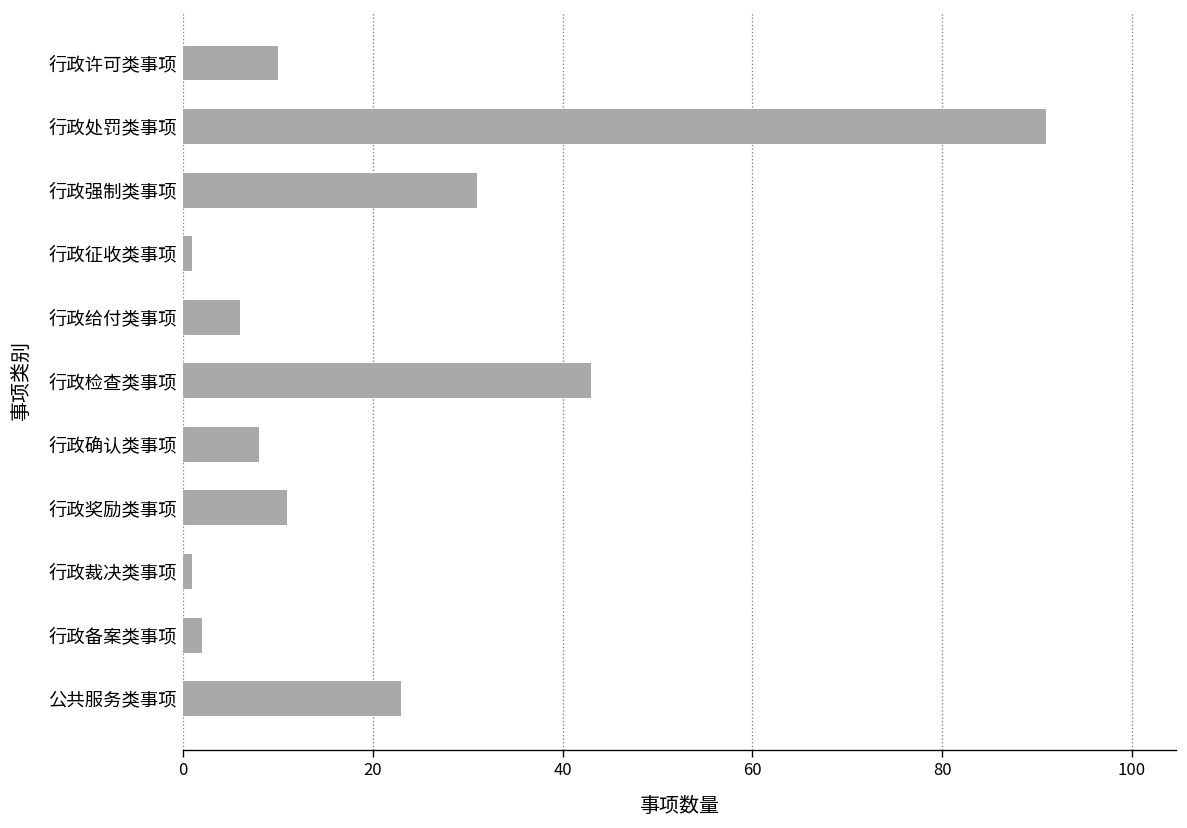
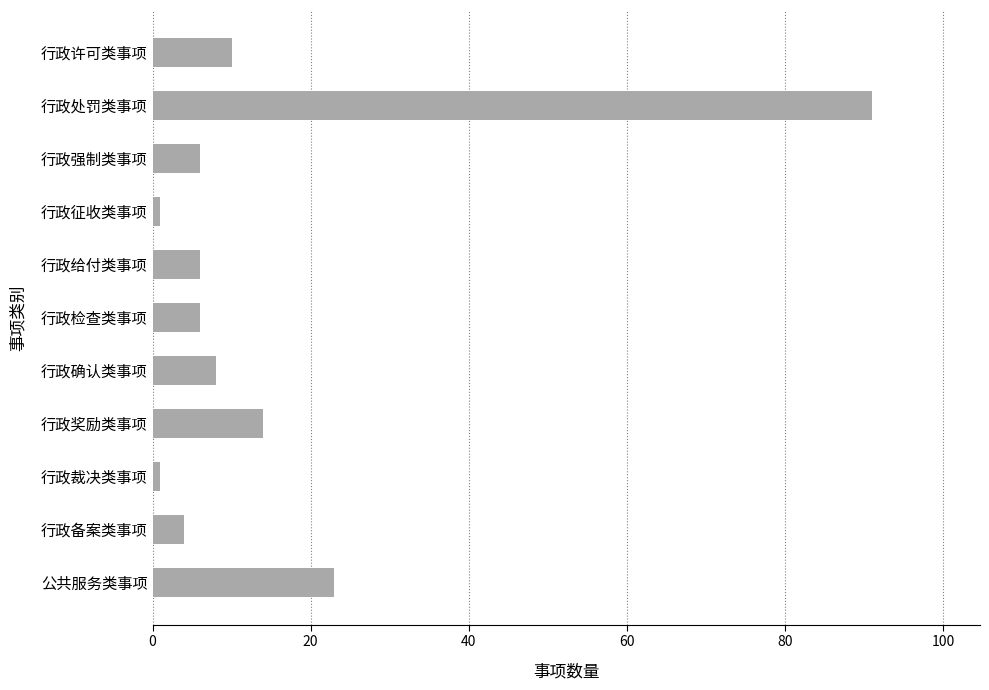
  {
    "行政许可类事项": 10,
    "行政处罚类事项": 91,
-   "行政强制类事项": 31,
+   "行政强制类事项": 6,
    "行政征收类事项": 1,
    "行政给付类事项": 6,
-   "行政检查类事项": 43,
+   "行政检查类事项": 6,
    "行政确认类事项": 8,
-   "行政奖励类事项": 11,
+   "行政奖励类事项": 14,
    "行政裁决类事项": 1,
-   "行政备案类事项": 2,
+   "行政备案类事项": 4,
    "公共服务类事项": 23
  }
